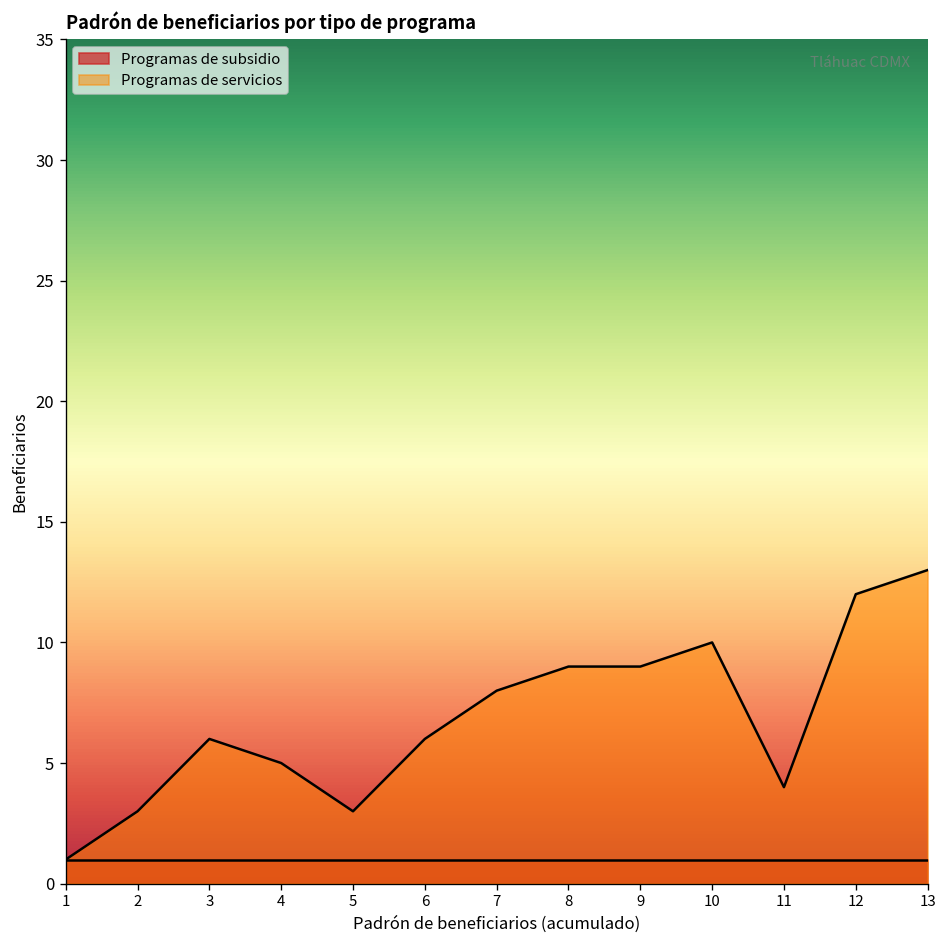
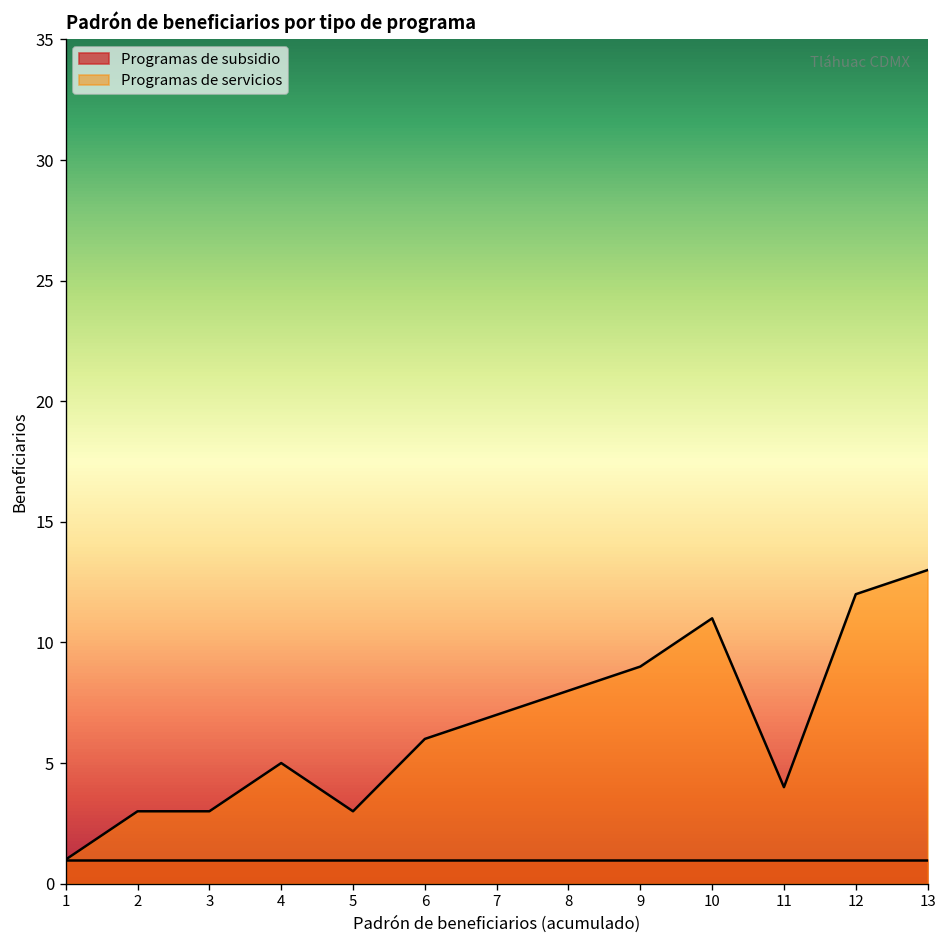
  {
    "Programas de subsidio": {
      "2": 1,
      "3": 1,
      "4": 1,
      "5": 1,
      "6": 1,
      "7": 1,
      "8": 1,
      "9": 1,
      "10": 1,
      "11": 1,
      "12": 1,
      "13": 1
    },
    "Programas de servicios": {
      "2": 3,
-     "3": 6,
+     "3": 3,
      "4": 5,
      "5": 3,
      "6": 6,
-     "7": 8,
-     "8": 9,
+     "7": 7,
+     "8": 8,
      "9": 9,
-     "10": 10,
+     "10": 11,
      "11": 4,
      "12": 12,
      "13": 13
    }
  }
